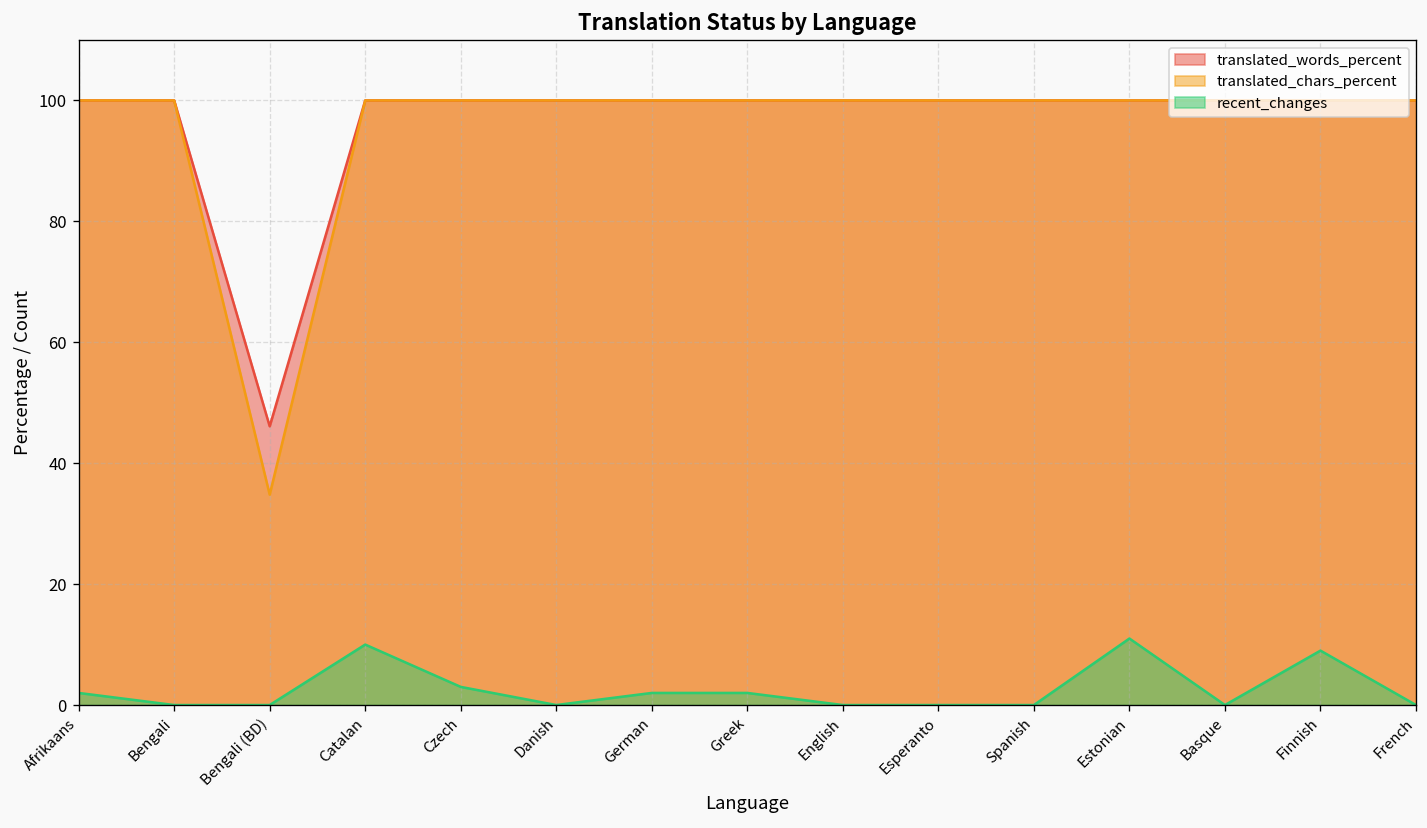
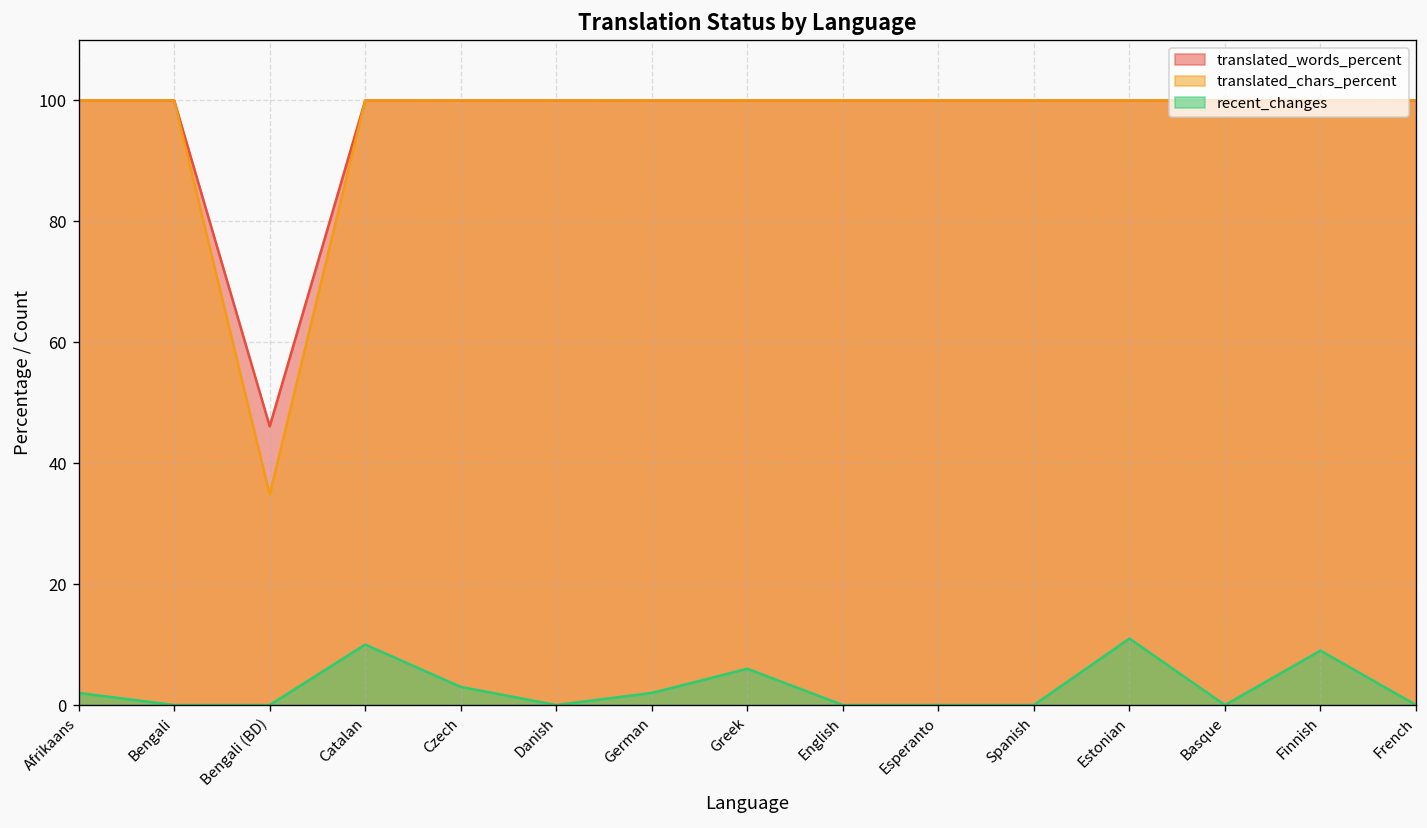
  {
    "translated_words_percent": {
      "Bengali (BD)": 46
    },
    "translated_chars_percent": {
      "Bengali (BD)": 35
    },
    "recent_changes": {
      "Afrikaans": 2,
      "Bengali": 0,
      "Bengali (BD)": 0,
      "Catalan": 10,
      "Czech": 3,
      "Danish": 0,
      "German": 2,
-     "Greek": 2,
+     "Greek": 6,
      "English": 0,
      "Esperanto": 0,
      "Spanish": 0,
      "Estonian": 11,
      "Basque": 0,
      "Finnish": 9,
      "French": 0
    }
  }
